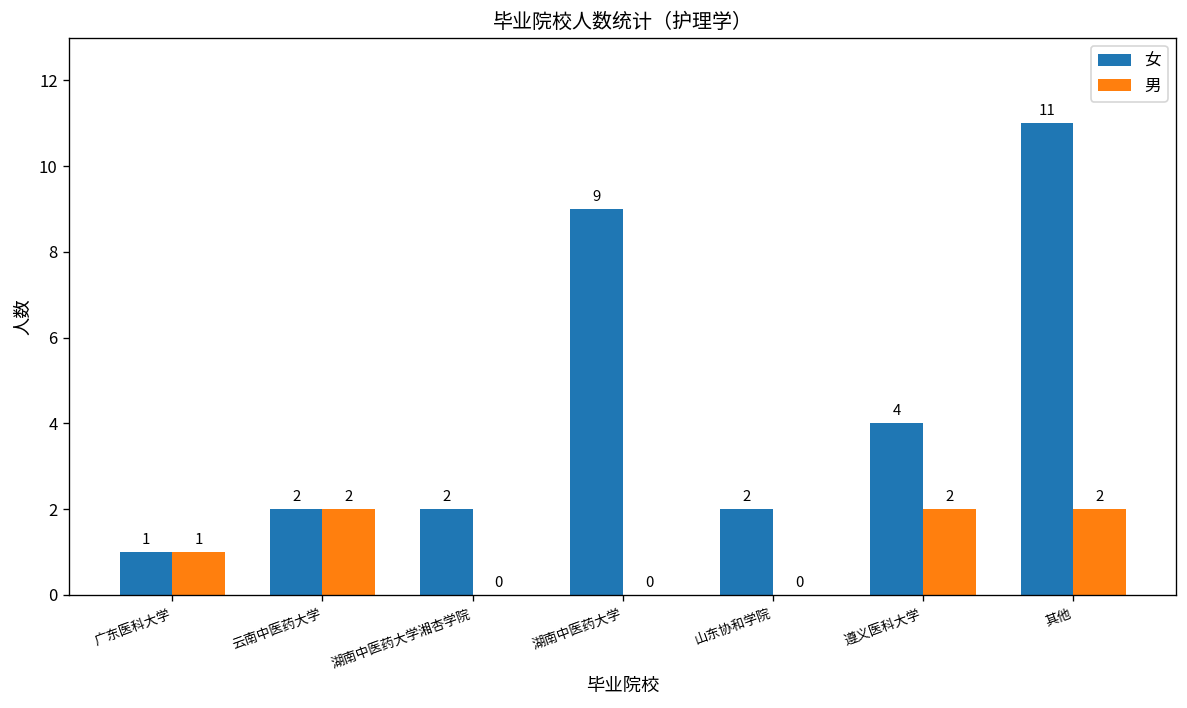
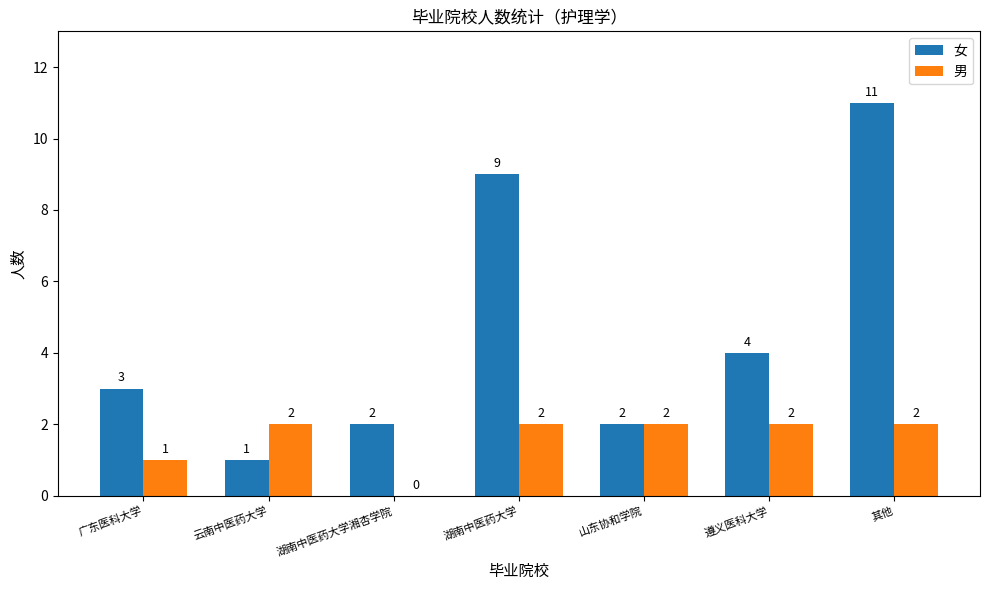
  {
    "女": {
-     "广东医科大学": 1,
-     "云南中医药大学": 2,
+     "广东医科大学": 3,
+     "云南中医药大学": 1,
      "湖南中医药大学湘杏学院": 2,
      "湖南中医药大学": 9,
      "山东协和学院": 2,
      "遵义医科大学": 4,
      "其他": 11
    },
    "男": {
      "广东医科大学": 1,
      "云南中医药大学": 2,
      "湖南中医药大学湘杏学院": 0,
-     "湖南中医药大学": 0,
-     "山东协和学院": 0,
+     "湖南中医药大学": 2,
+     "山东协和学院": 2,
      "遵义医科大学": 2,
      "其他": 2
    }
  }
